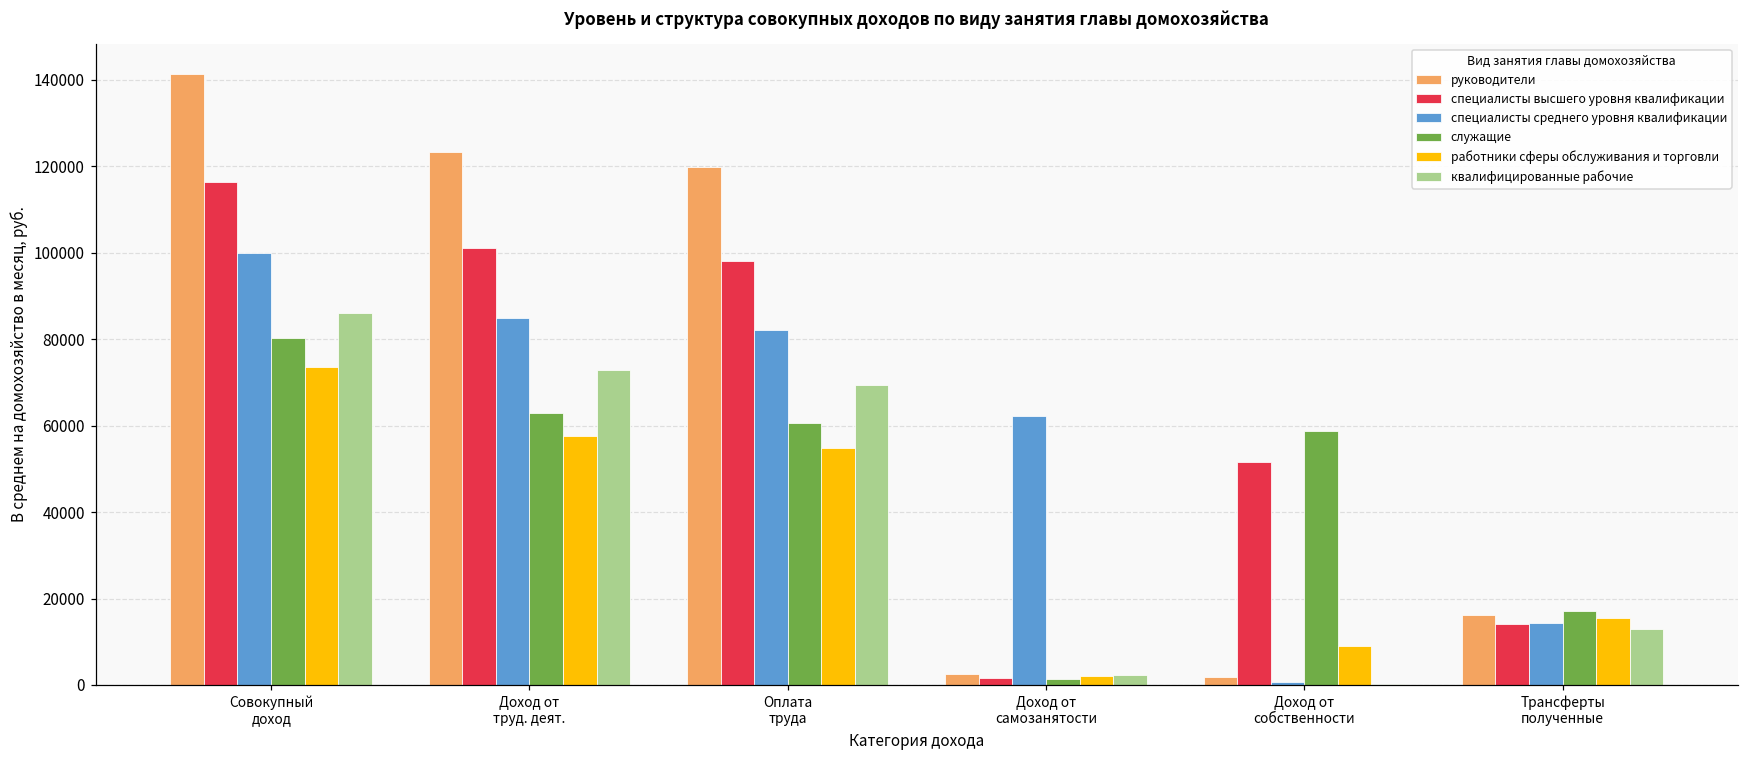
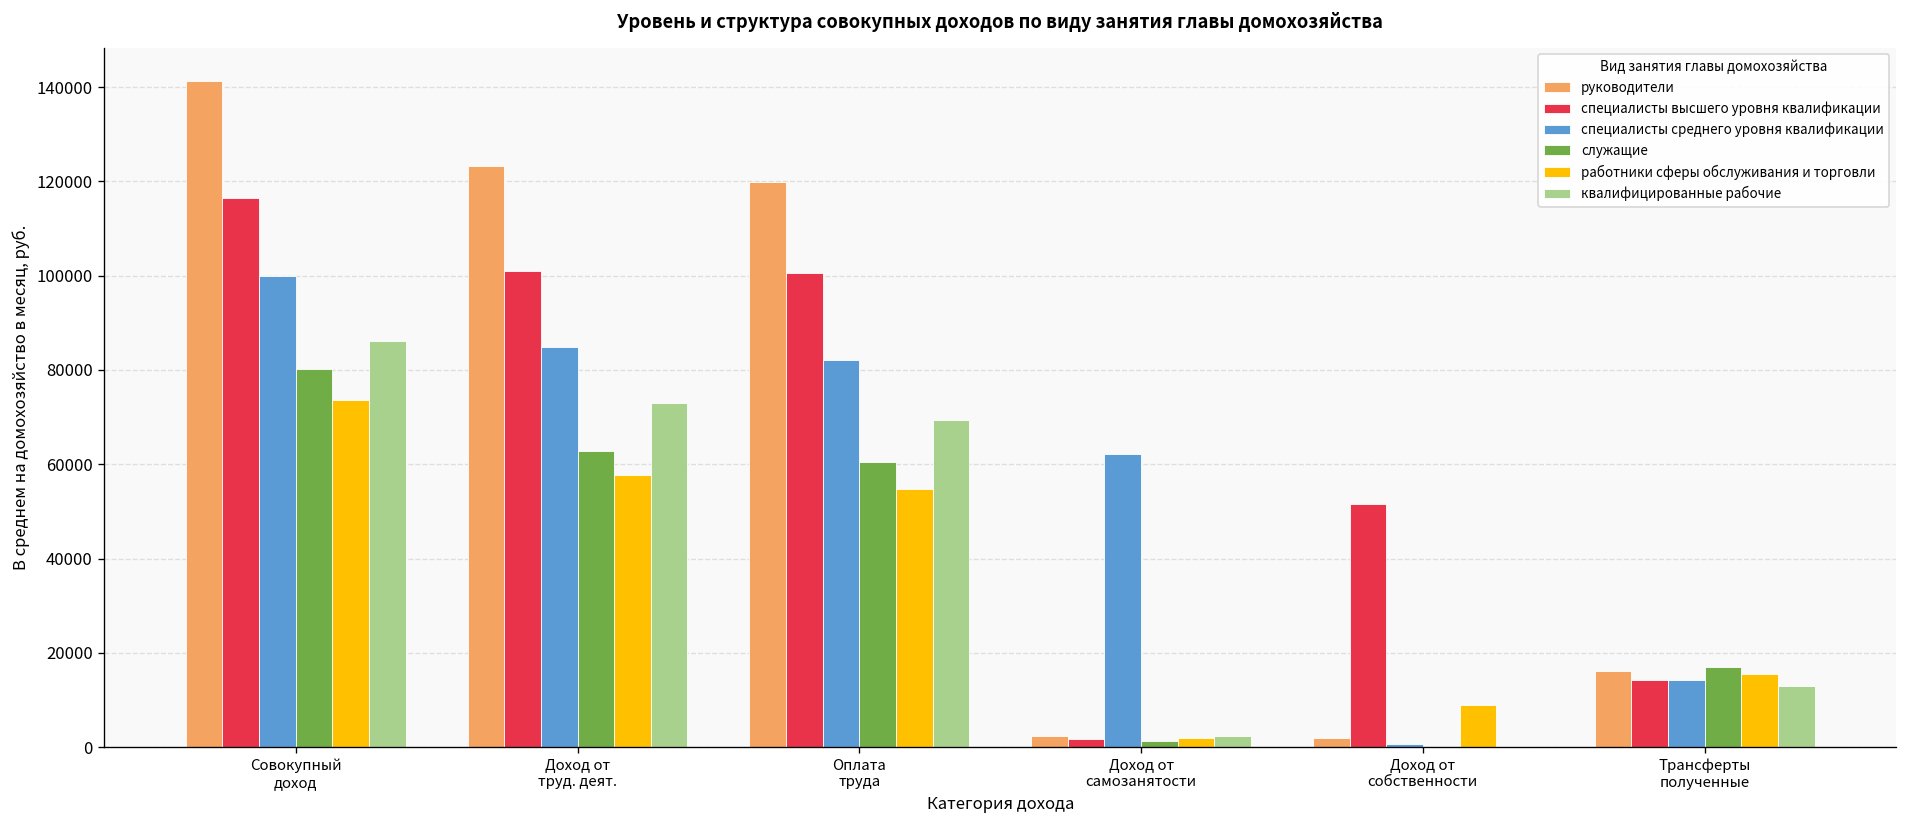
  {
    "руководители": {
      "Совокупный доход": 141000,
      "Доход от труд. деят.": 123000,
      "Оплата труда": 120000,
      "Доход от самозанятости": 2000,
      "Доход от собственности": 2000,
      "Трансферты полученные": 16000
    },
    "специалисты высшего уровня квалификации": {
      "Совокупный доход": 116000,
      "Доход от труд. деят.": 101000,
-     "Оплата труда": 98000,
+     "Оплата труда": 100000,
      "Доход от самозанятости": 2000,
      "Доход от собственности": 52000,
      "Трансферты полученные": 14000
    },
    "специалисты среднего уровня квалификации": {
      "Совокупный доход": 100000,
      "Доход от труд. деят.": 85000,
      "Оплата труда": 82000,
      "Доход от самозанятости": 62000,
      "Доход от собственности": 1000,
      "Трансферты полученные": 14000
    },
    "служащие": {
      "Совокупный доход": 80000,
      "Доход от труд. деят.": 63000,
      "Оплата труда": 61000,
      "Доход от самозанятости": 1000,
-     "Доход от собственности": 59000,
+     "Доход от собственности": 0,
      "Трансферты полученные": 17000
    },
    "работники сферы обслуживания и торговли": {
      "Совокупный доход": 74000,
      "Доход от труд. деят.": 58000,
      "Оплата труда": 55000,
      "Доход от самозанятости": 2000,
      "Доход от собственности": 9000,
      "Трансферты полученные": 16000
    },
    "квалифицированные рабочие": {
      "Совокупный доход": 86000,
      "Доход от труд. деят.": 73000,
      "Оплата труда": 69000,
      "Доход от самозанятости": 2000,
      "Трансферты полученные": 13000
    }
  }
